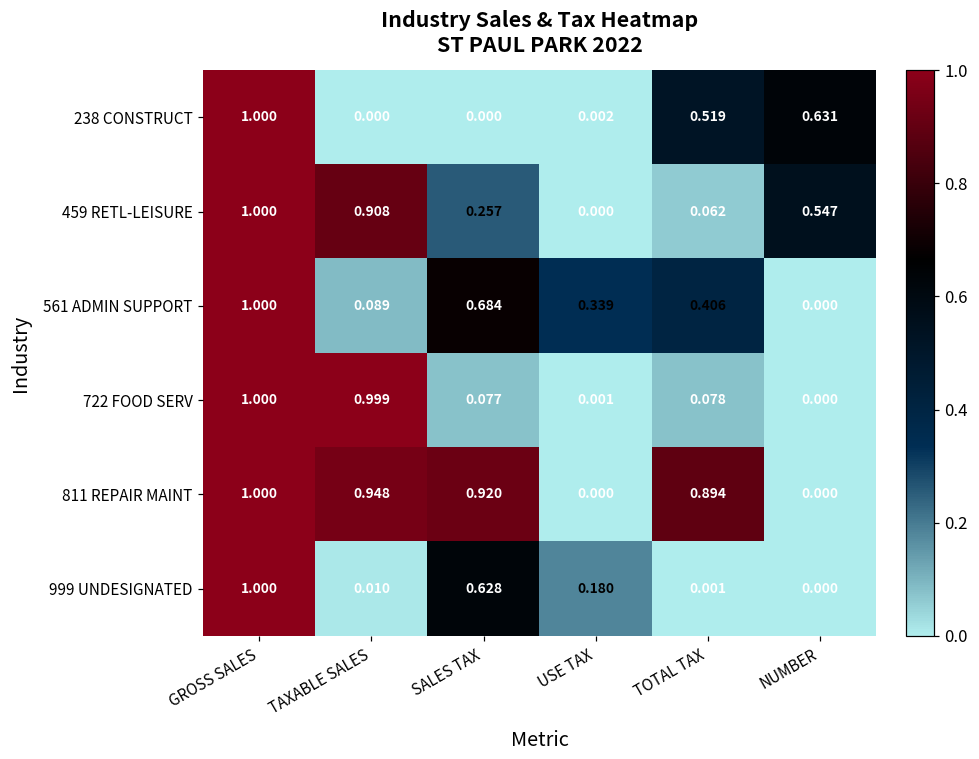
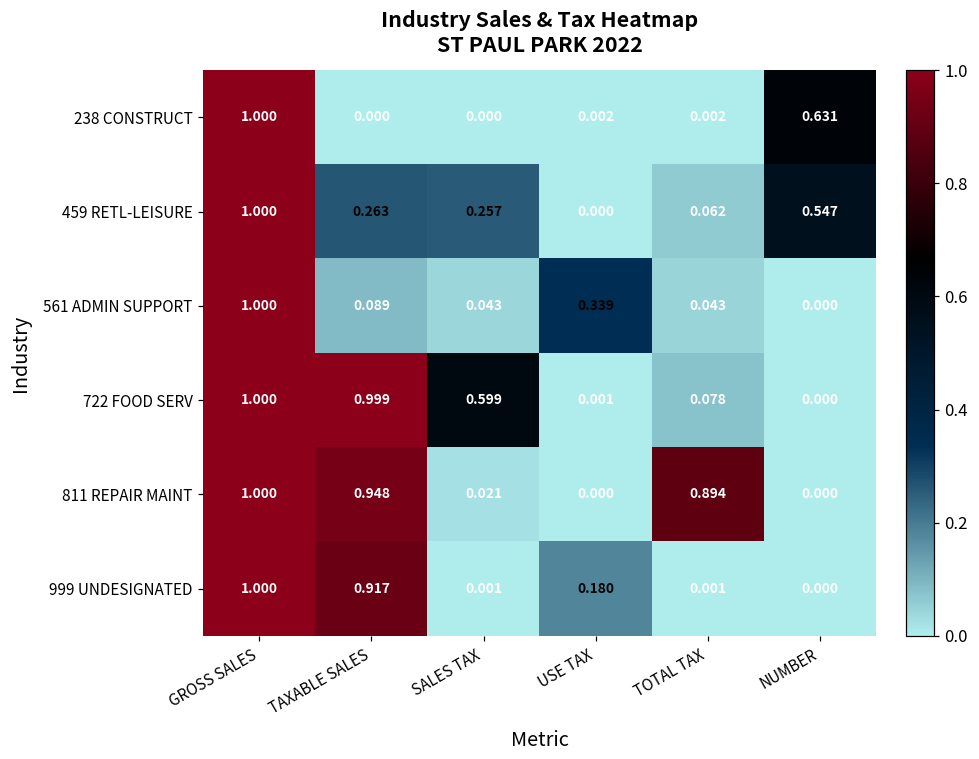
  {
    "238 CONSTRUCT": {
      "GROSS SALES": 1.000,
      "TAXABLE SALES": 0.000,
      "SALES TAX": 0.000,
      "USE TAX": 0.002,
-     "TOTAL TAX": 0.519,
+     "TOTAL TAX": 0.002,
      "NUMBER": 0.631
    },
    "459 RETL-LEISURE": {
      "GROSS SALES": 1.000,
-     "TAXABLE SALES": 0.908,
+     "TAXABLE SALES": 0.263,
      "SALES TAX": 0.257,
      "USE TAX": 0.000,
      "TOTAL TAX": 0.062,
      "NUMBER": 0.547
    },
    "561 ADMIN SUPPORT": {
      "GROSS SALES": 1.000,
      "TAXABLE SALES": 0.089,
-     "SALES TAX": 0.684,
+     "SALES TAX": 0.043,
      "USE TAX": 0.339,
-     "TOTAL TAX": 0.406,
+     "TOTAL TAX": 0.043,
      "NUMBER": 0.000
    },
    "722 FOOD SERV": {
      "GROSS SALES": 1.000,
      "TAXABLE SALES": 0.999,
-     "SALES TAX": 0.077,
+     "SALES TAX": 0.599,
      "USE TAX": 0.001,
      "TOTAL TAX": 0.078,
      "NUMBER": 0.000
    },
    "811 REPAIR MAINT": {
      "GROSS SALES": 1.000,
      "TAXABLE SALES": 0.948,
-     "SALES TAX": 0.920,
+     "SALES TAX": 0.021,
      "USE TAX": 0.000,
      "TOTAL TAX": 0.894,
      "NUMBER": 0.000
    },
    "999 UNDESIGNATED": {
      "GROSS SALES": 1.000,
-     "TAXABLE SALES": 0.010,
-     "SALES TAX": 0.628,
+     "TAXABLE SALES": 0.917,
+     "SALES TAX": 0.001,
      "USE TAX": 0.180,
      "TOTAL TAX": 0.001,
      "NUMBER": 0.000
    }
  }
